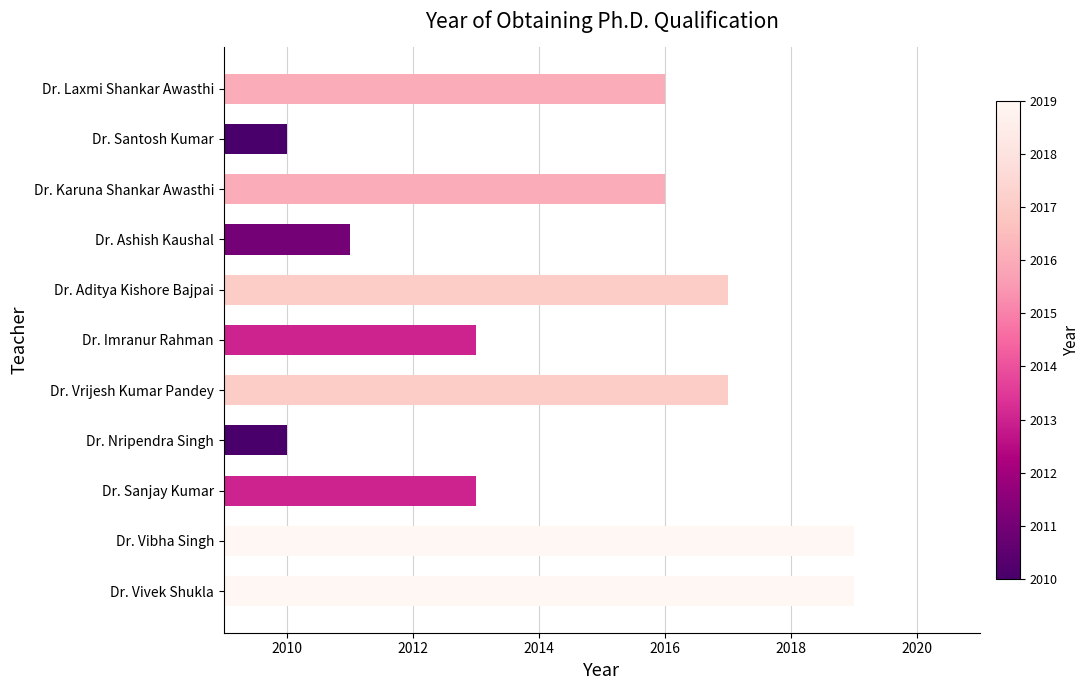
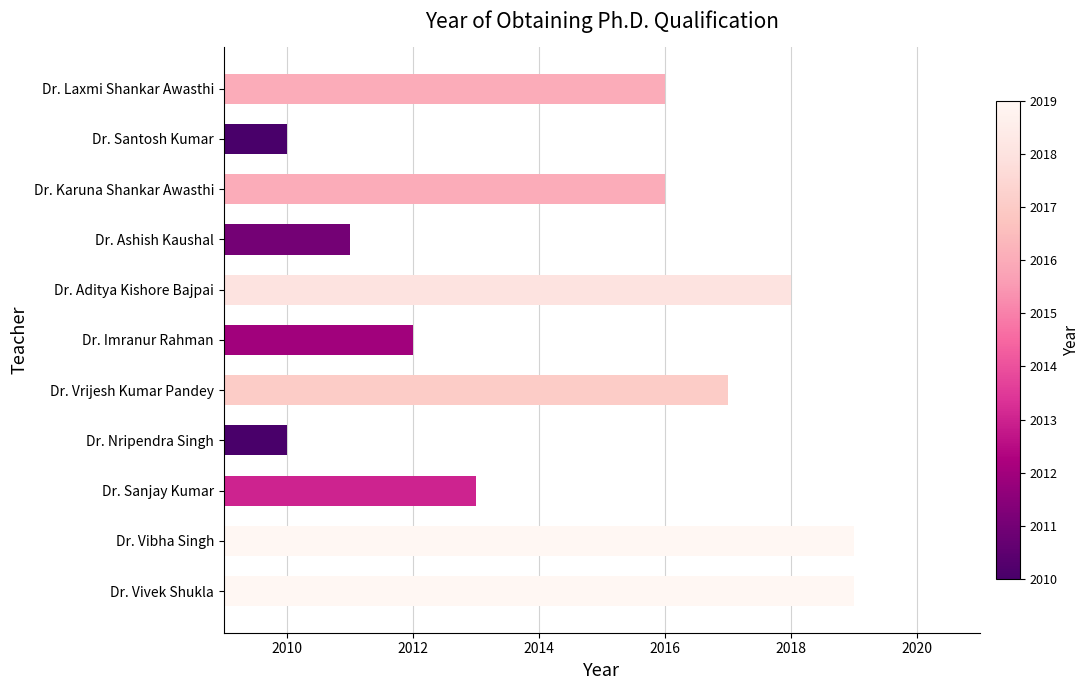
  {
    "Dr. Laxmi Shankar Awasthi": 2016,
    "Dr. Santosh Kumar": 2010,
    "Dr. Karuna Shankar Awasthi": 2016,
    "Dr. Ashish Kaushal": 2011,
-   "Dr. Aditya Kishore Bajpai": 2017,
-   "Dr. Imranur Rahman": 2013,
+   "Dr. Aditya Kishore Bajpai": 2018,
+   "Dr. Imranur Rahman": 2012,
    "Dr. Vrijesh Kumar Pandey": 2017,
    "Dr. Nripendra Singh": 2010,
    "Dr. Sanjay Kumar": 2013,
    "Dr. Vibha Singh": 2019,
    "Dr. Vivek Shukla": 2019
  }
